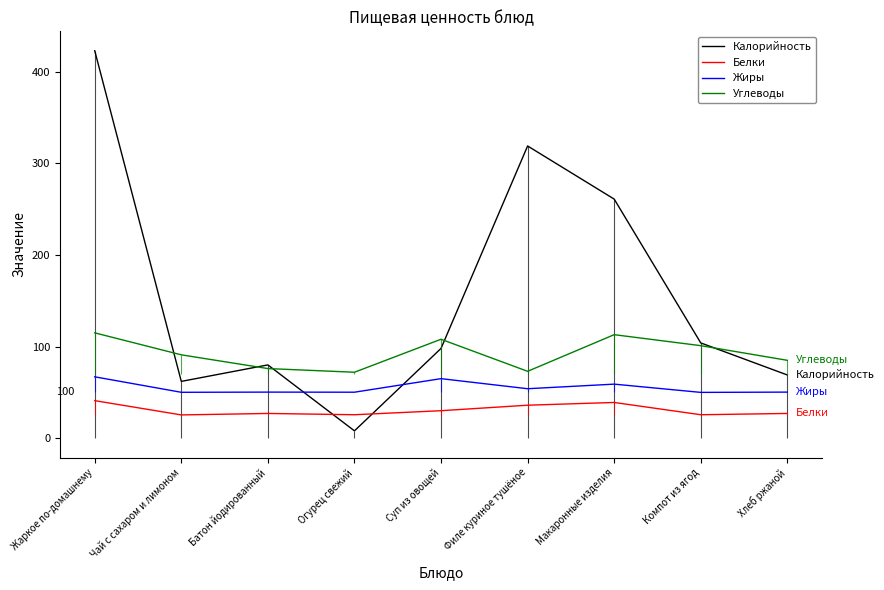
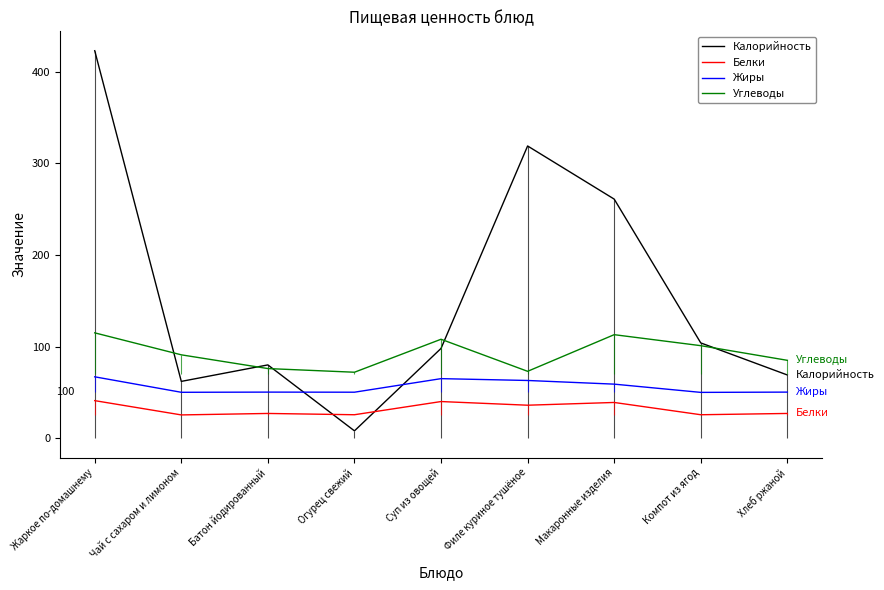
  {
    "Калорийность": {
      "Жаркое по-домашнему": 420,
      "Чай с сахаром и лимоном": 60,
      "Батон йодированный": 80,
      "Огурец свежий": 10,
      "Суп из овощей": 100,
      "Филе куриное тушёное": 320,
      "Макаронные изделия": 260,
      "Компот из ягод": 100,
      "Хлеб ржаной": 70
    },
    "Белки": {
      "Чай с сахаром и лимоном": 30,
      "Батон йодированный": 30,
      "Огурец свежий": 30,
-     "Суп из овощей": 30,
+     "Суп из овощей": 40,
      "Филе куриное тушёное": 40,
      "Макаронные изделия": 40,
      "Компот из ягод": 30,
      "Хлеб ржаной": 30
    },
    "Жиры": {
      "Жаркое по-домашнему": 70,
      "Чай с сахаром и лимоном": 50,
      "Батон йодированный": 50,
      "Огурец свежий": 50,
      "Суп из овощей": 70,
-     "Филе куриное тушёное": 50,
+     "Филе куриное тушёное": 60,
      "Макаронные изделия": 60,
      "Компот из ягод": 50,
      "Хлеб ржаной": 50
    },
    "Углеводы": {
      "Жаркое по-домашнему": 120,
      "Чай с сахаром и лимоном": 90,
      "Батон йодированный": 80,
      "Огурец свежий": 70,
      "Суп из овощей": 110,
      "Филе куриное тушёное": 70,
      "Макаронные изделия": 110,
      "Компот из ягод": 100,
      "Хлеб ржаной": 90
    }
  }
